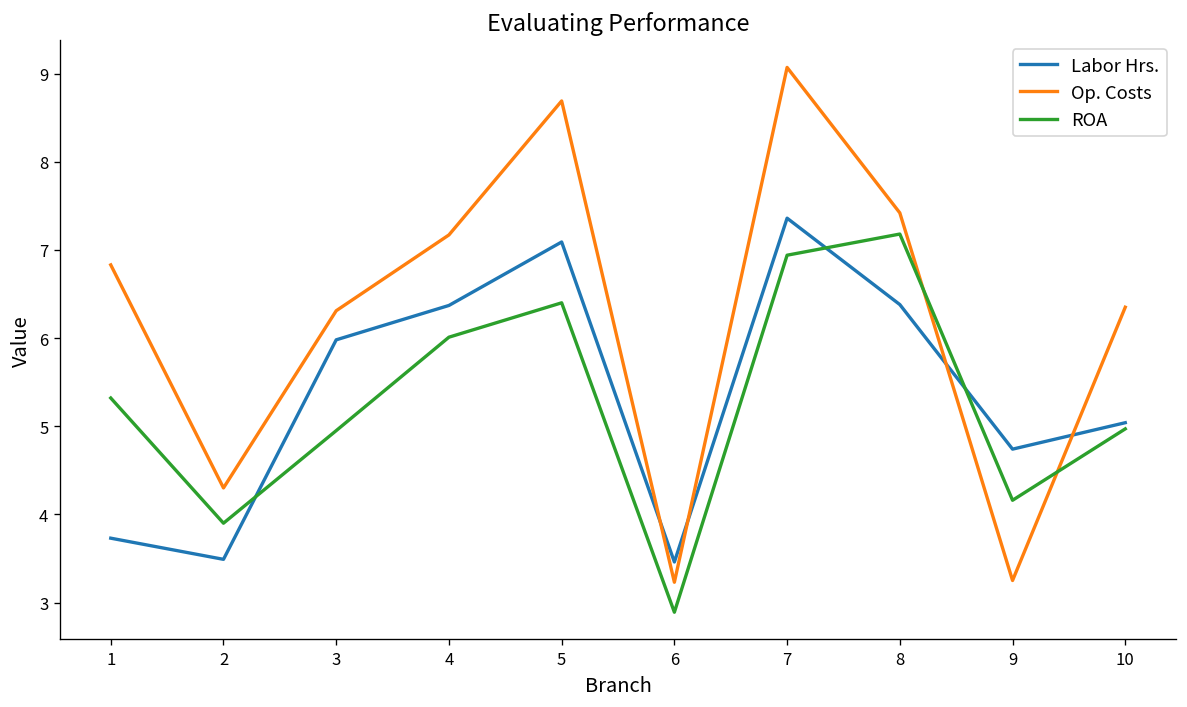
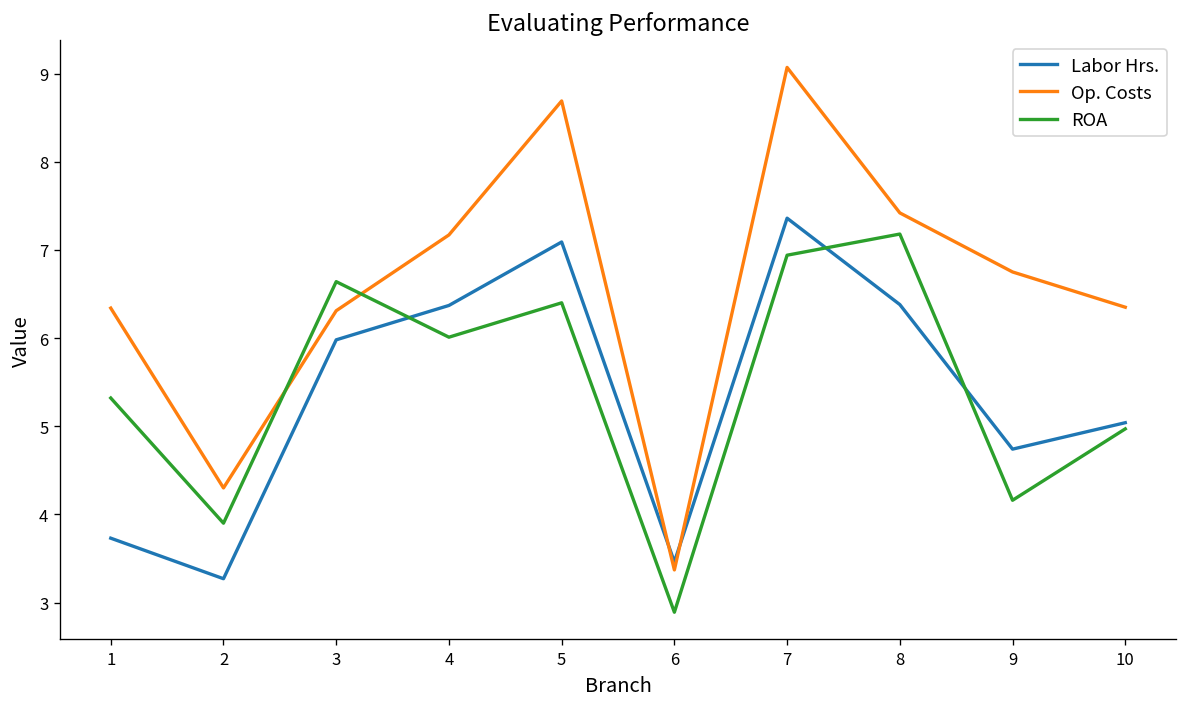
  {
    "Labor Hrs.": {
      "1": 3.7,
-     "2": 3.5,
+     "2": 3.3,
      "3": 6.0,
      "4": 6.4,
      "5": 7.1,
      "6": 3.5,
      "7": 7.4,
      "8": 6.4,
      "9": 4.7,
      "10": 5.0
    },
    "Op. Costs": {
-     "1": 6.8,
+     "1": 6.3,
      "2": 4.3,
      "3": 6.3,
      "4": 7.2,
      "5": 8.7,
-     "6": 3.2,
+     "6": 3.4,
      "7": 9.1,
      "8": 7.4,
-     "9": 3.3,
+     "9": 6.8,
      "10": 6.4
    },
    "ROA": {
      "1": 5.3,
      "2": 3.9,
-     "3": 5.0,
+     "3": 6.6,
      "4": 6.0,
      "5": 6.4,
      "6": 2.9,
      "7": 6.9,
      "8": 7.2,
      "9": 4.2,
      "10": 5.0
    }
  }
